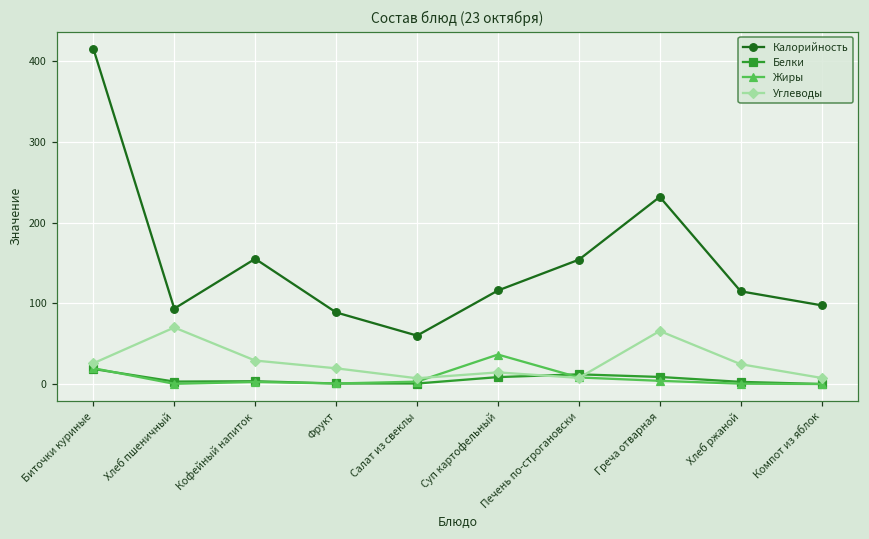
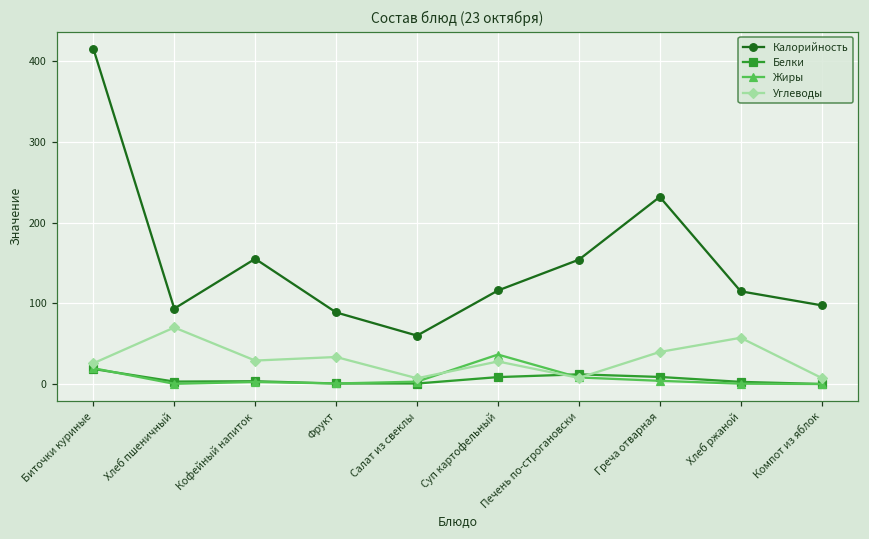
  {
    "Жиры": {
      "Суп картофельный": 40,
      "Греча отварная": 0
    },
    "Углеводы": {
      "Биточки куриные": 30,
      "Хлеб пшеничный": 70,
      "Кофейный напиток": 30,
-     "Фрукт": 20,
+     "Фрукт": 30,
      "Салат из свеклы": 10,
-     "Суп картофельный": 10,
-     "Греча отварная": 70,
-     "Хлеб ржаной": 20,
+     "Суп картофельный": 30,
+     "Греча отварная": 40,
+     "Хлеб ржаной": 60,
      "Компот из яблок": 10
    }
  }
